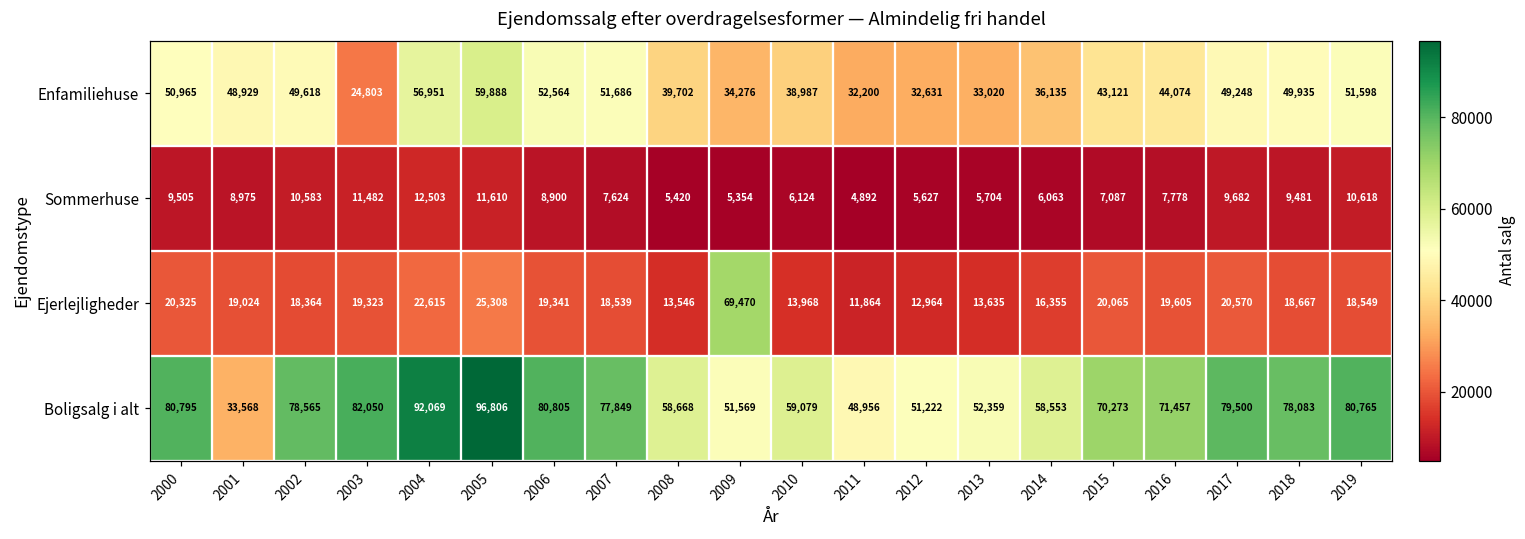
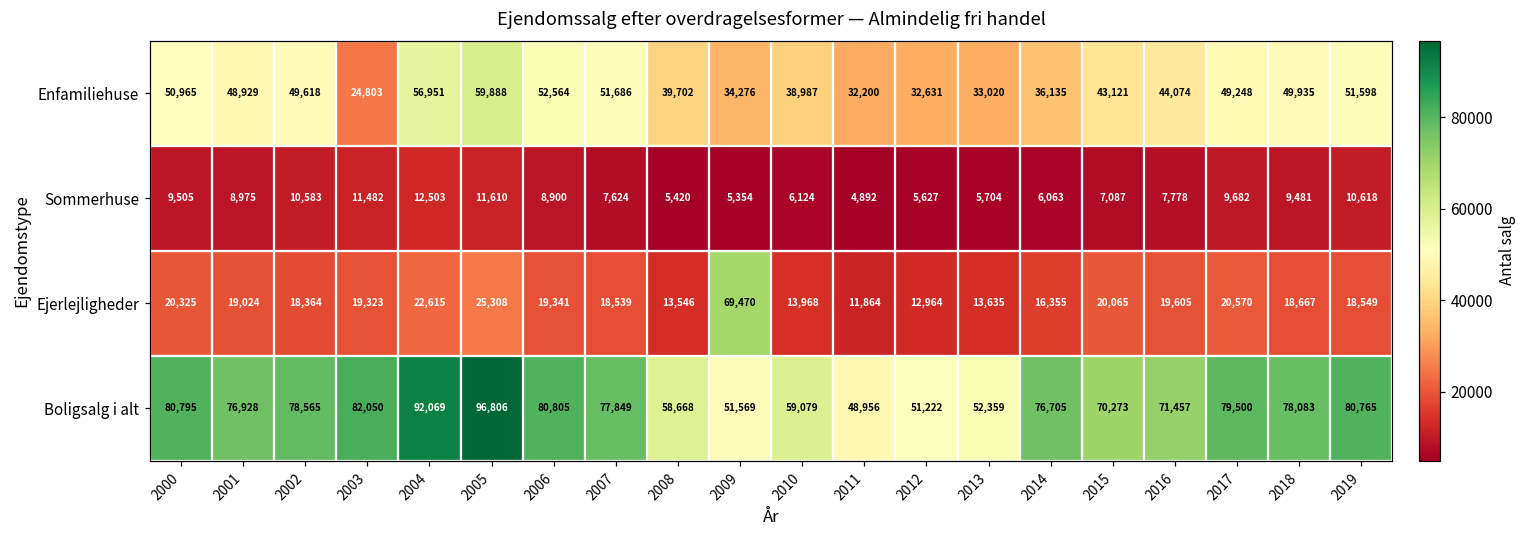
  {
    "Enfamiliehuse": {
      "2000": "50,965",
      "2001": "48,929",
      "2002": "49,618",
      "2003": "24,803",
      "2004": "56,951",
      "2005": "59,888",
      "2006": "52,564",
      "2007": "51,686",
      "2008": "39,702",
      "2009": "34,276",
      "2010": "38,987",
      "2011": "32,200",
      "2012": "32,631",
      "2013": "33,020",
      "2014": "36,135",
      "2015": "43,121",
      "2016": "44,074",
      "2017": "49,248",
      "2018": "49,935",
      "2019": "51,598"
    },
    "Sommerhuse": {
      "2000": "9,505",
      "2001": "8,975",
      "2002": "10,583",
      "2003": "11,482",
      "2004": "12,503",
      "2005": "11,610",
      "2006": "8,900",
      "2007": "7,624",
      "2008": "5,420",
      "2009": "5,354",
      "2010": "6,124",
      "2011": "4,892",
      "2012": "5,627",
      "2013": "5,704",
      "2014": "6,063",
      "2015": "7,087",
      "2016": "7,778",
      "2017": "9,682",
      "2018": "9,481",
      "2019": "10,618"
    },
    "Ejerlejligheder": {
      "2000": "20,325",
      "2001": "19,024",
      "2002": "18,364",
      "2003": "19,323",
      "2004": "22,615",
      "2005": "25,308",
      "2006": "19,341",
      "2007": "18,539",
      "2008": "13,546",
      "2009": "69,470",
      "2010": "13,968",
      "2011": "11,864",
      "2012": "12,964",
      "2013": "13,635",
      "2014": "16,355",
      "2015": "20,065",
      "2016": "19,605",
      "2017": "20,570",
      "2018": "18,667",
      "2019": "18,549"
    },
    "Boligsalg i alt": {
      "2000": "80,795",
-     "2001": "33,568",
+     "2001": "76,928",
      "2002": "78,565",
      "2003": "82,050",
      "2004": "92,069",
      "2005": "96,806",
      "2006": "80,805",
      "2007": "77,849",
      "2008": "58,668",
      "2009": "51,569",
      "2010": "59,079",
      "2011": "48,956",
      "2012": "51,222",
      "2013": "52,359",
-     "2014": "58,553",
+     "2014": "76,705",
      "2015": "70,273",
      "2016": "71,457",
      "2017": "79,500",
      "2018": "78,083",
      "2019": "80,765"
    }
  }
